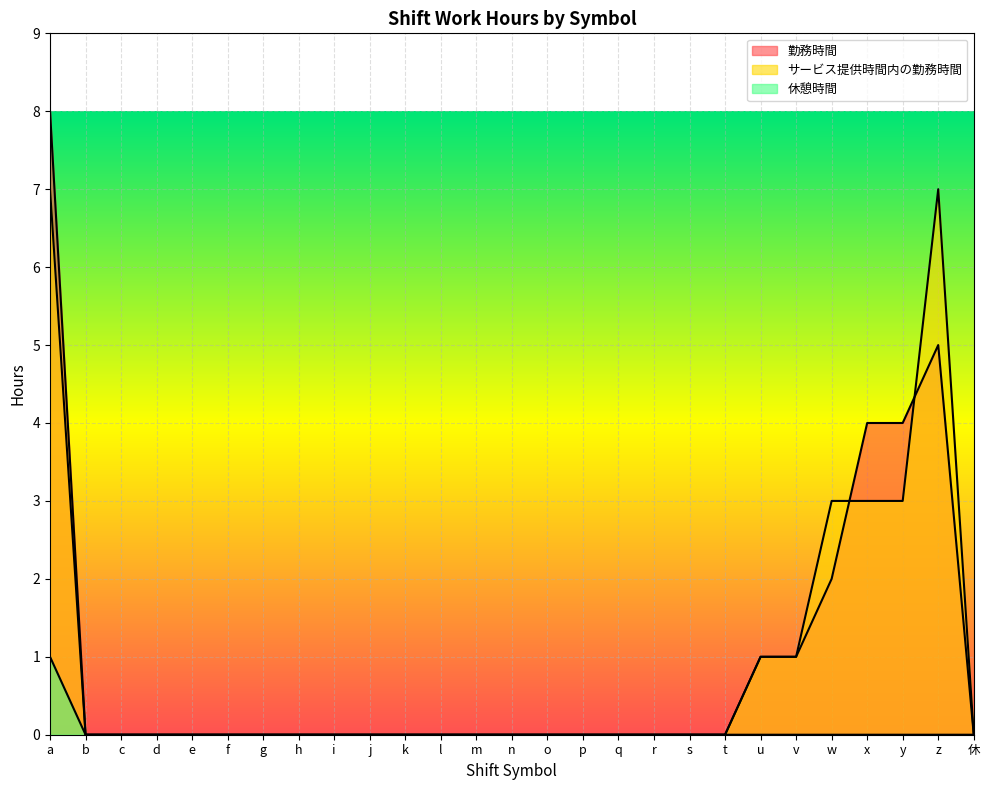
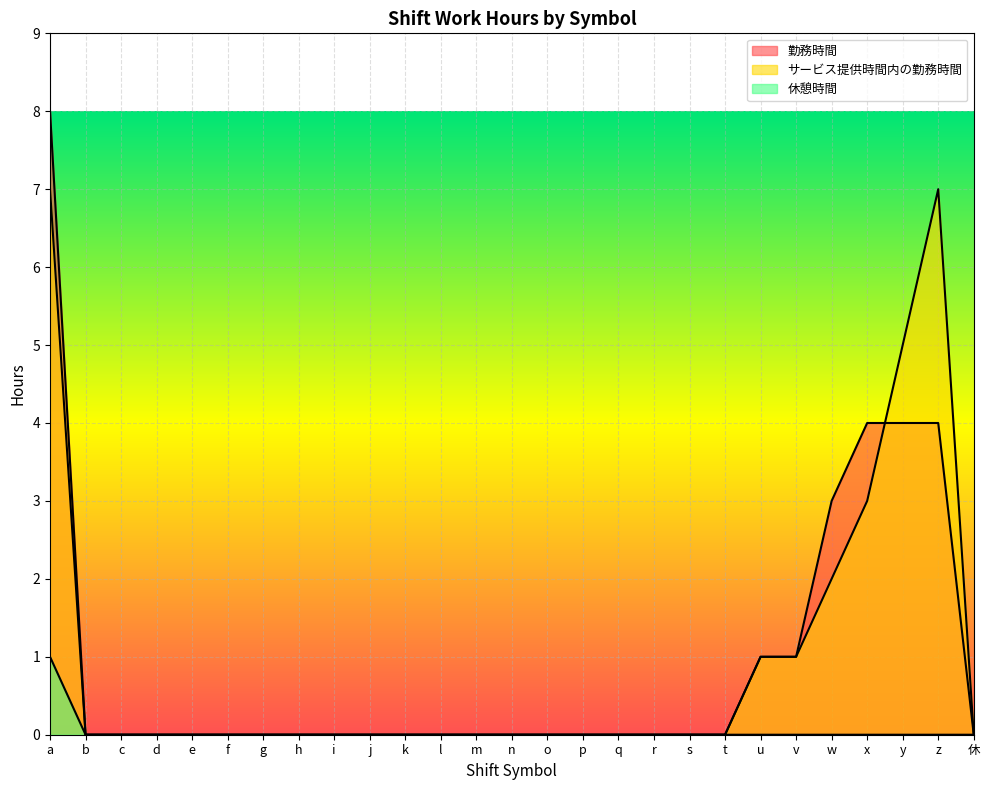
  {
    "勤務時間": {
      "a": 8,
-     "w": 2,
+     "w": 3,
      "x": 4,
      "y": 4,
-     "z": 5
+     "z": 4
    },
    "サービス提供時間内の勤務時間": {
      "a": 7,
-     "w": 3,
+     "w": 2,
      "x": 3,
-     "y": 3,
+     "y": 5,
      "z": 7
    },
    "休憩時間": {
      "a": 1,
      "u": 0,
      "v": 0,
      "w": 0,
      "x": 0,
      "y": 0,
      "z": 0
    }
  }
